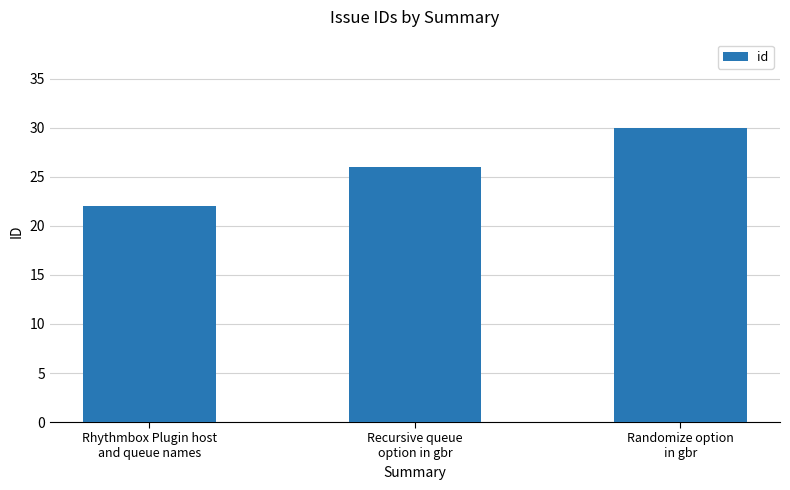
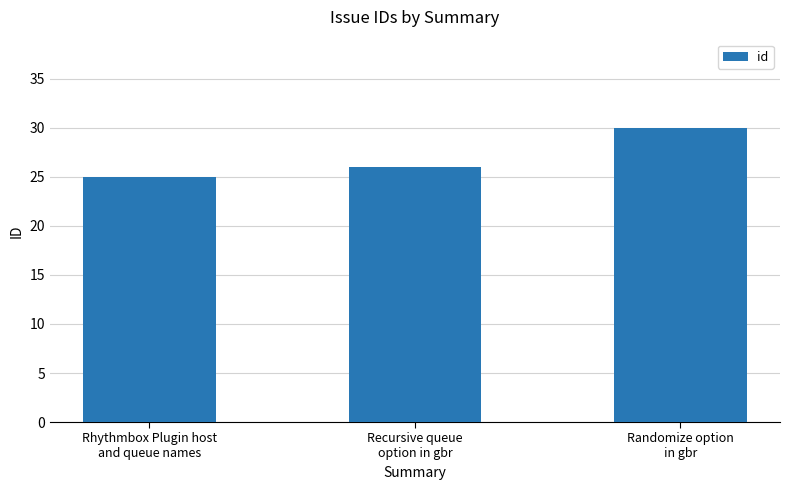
  {
-   "Rhythmbox Plugin host and queue names": 22,
+   "Rhythmbox Plugin host and queue names": 25,
    "Recursive queue option in gbr": 26,
    "Randomize option in gbr": 30
  }
